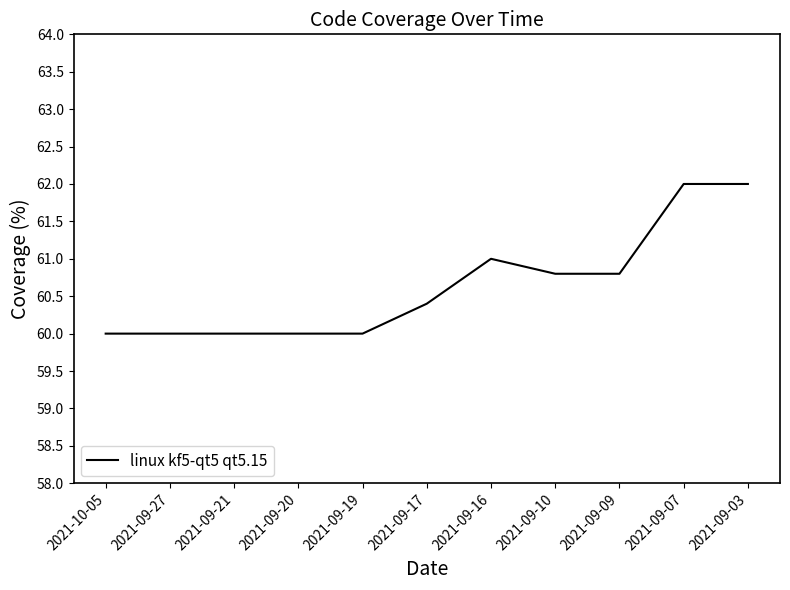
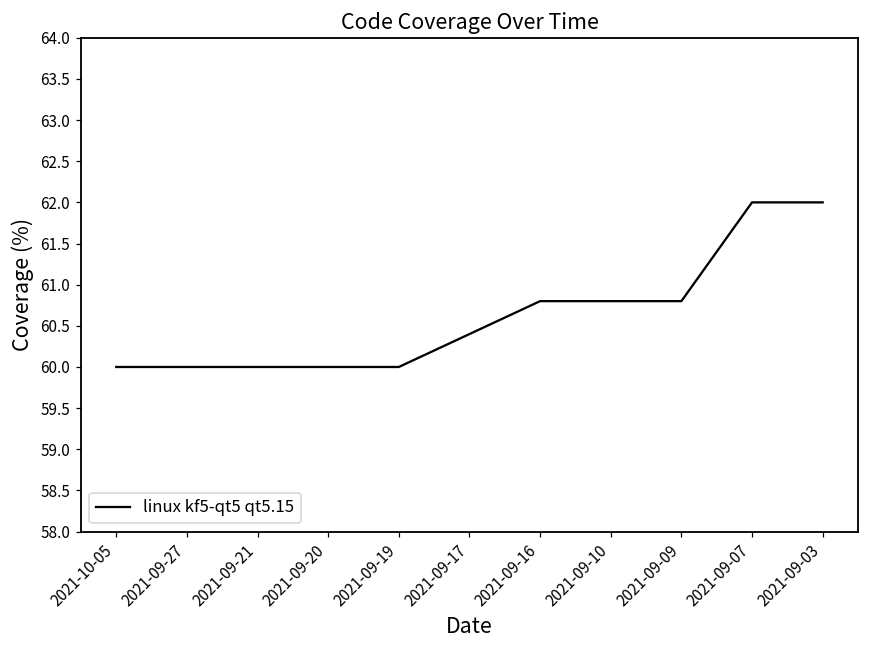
  {
    "2021-10-05": 60.0,
    "2021-09-27": 60.0,
    "2021-09-21": 60.0,
    "2021-09-20": 60.0,
    "2021-09-19": 60.0,
    "2021-09-17": 60.4,
-   "2021-09-16": 61.0,
+   "2021-09-16": 60.8,
    "2021-09-10": 60.8,
    "2021-09-09": 60.8,
    "2021-09-07": 62.0,
    "2021-09-03": 62.0
  }
